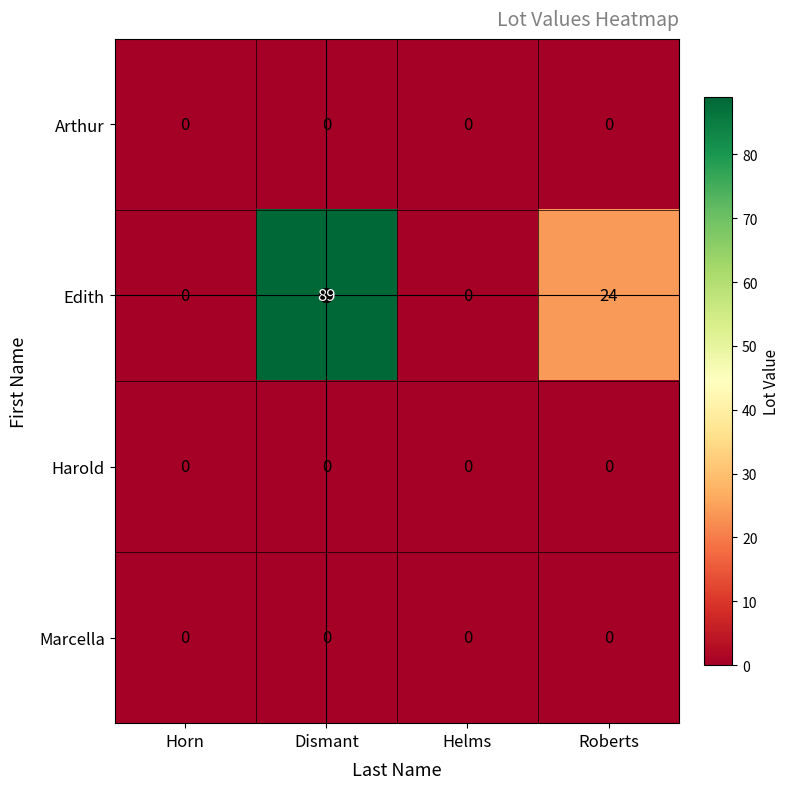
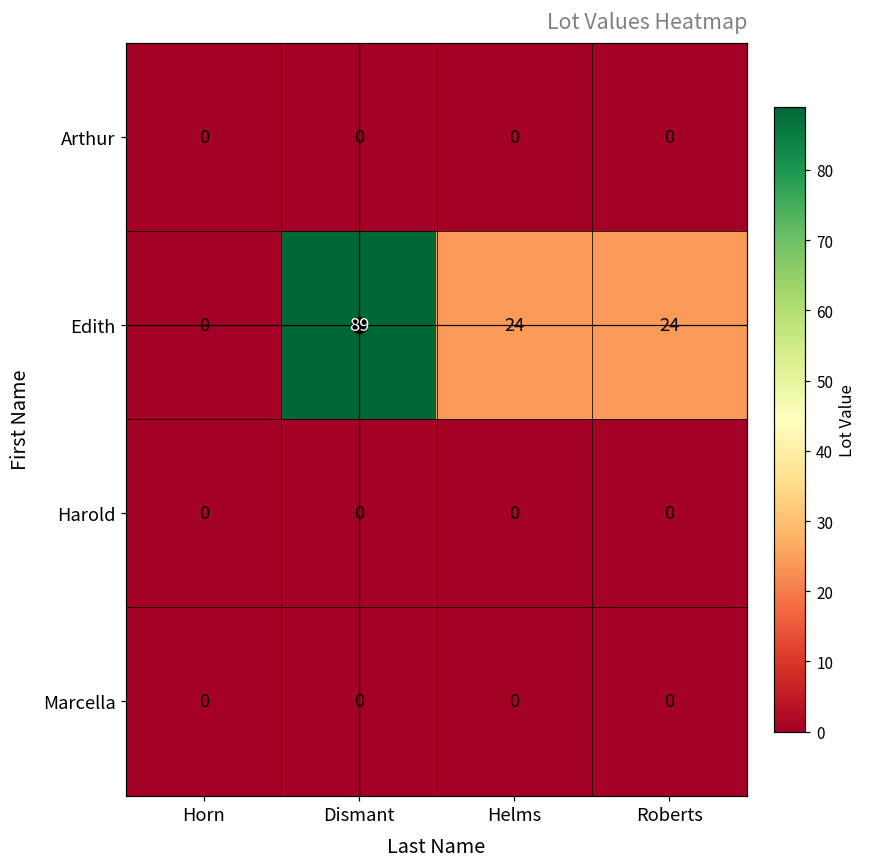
  {
    "Arthur": {
      "Horn": 0,
      "Dismant": 0,
      "Helms": 0,
      "Roberts": 0
    },
    "Edith": {
      "Horn": 0,
-     "Helms": 0,
+     "Helms": 24,
      "Roberts": 24
    },
    "Harold": {
      "Horn": 0,
      "Dismant": 0,
      "Helms": 0,
      "Roberts": 0
    },
    "Marcella": {
      "Horn": 0,
      "Dismant": 0,
      "Helms": 0,
      "Roberts": 0
    }
  }
